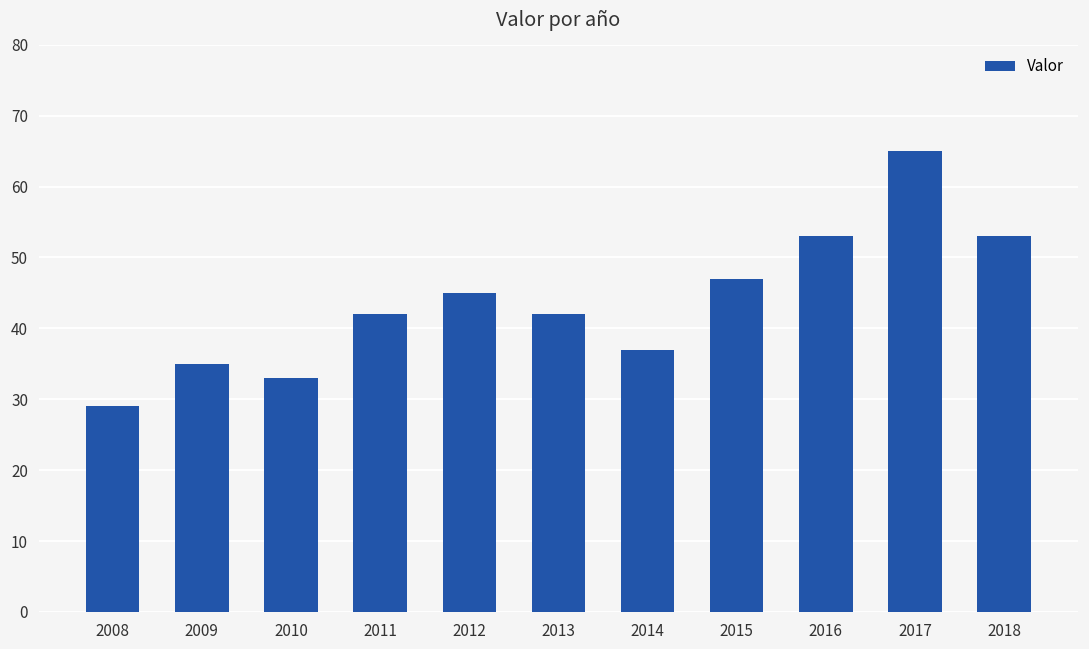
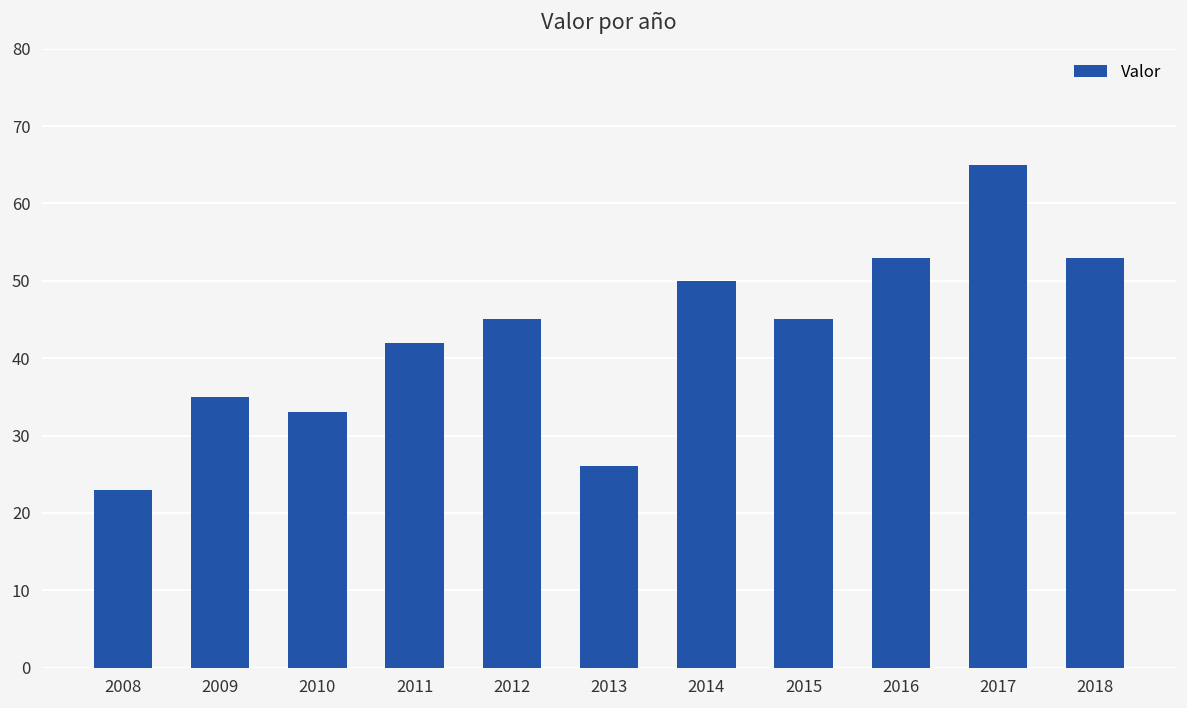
  {
-   "2008": 29,
+   "2008": 23,
    "2009": 35,
    "2010": 33,
    "2011": 42,
    "2012": 45,
-   "2013": 42,
-   "2014": 37,
-   "2015": 47,
+   "2013": 26,
+   "2014": 50,
+   "2015": 45,
    "2016": 53,
    "2017": 65,
    "2018": 53
  }
